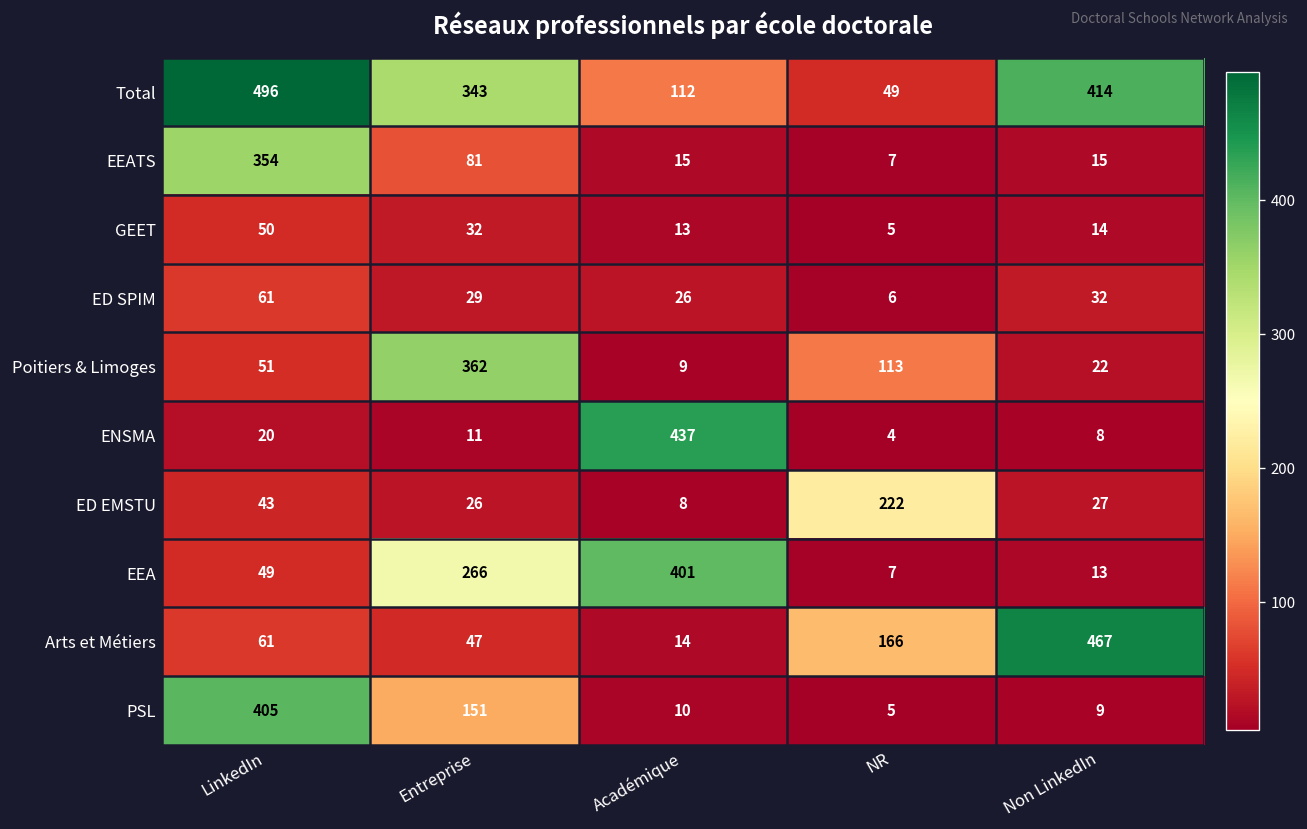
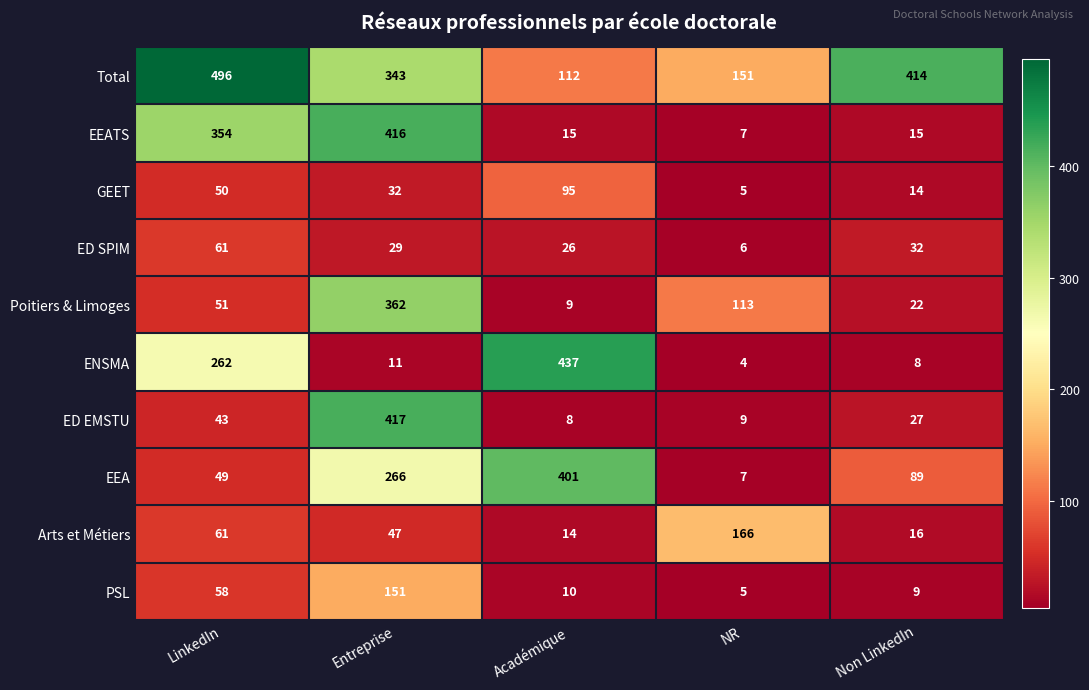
  {
    "Total": {
      "LinkedIn": 496,
      "Entreprise": 343,
      "Académique": 112,
-     "NR": 49,
+     "NR": 151,
      "Non LinkedIn": 414
    },
    "EEATS": {
      "LinkedIn": 354,
-     "Entreprise": 81,
+     "Entreprise": 416,
      "Académique": 15,
      "NR": 7,
      "Non LinkedIn": 15
    },
    "GEET": {
      "LinkedIn": 50,
      "Entreprise": 32,
-     "Académique": 13,
+     "Académique": 95,
      "NR": 5,
      "Non LinkedIn": 14
    },
    "ED SPIM": {
      "LinkedIn": 61,
      "Entreprise": 29,
      "Académique": 26,
      "NR": 6,
      "Non LinkedIn": 32
    },
    "Poitiers & Limoges": {
      "LinkedIn": 51,
      "Entreprise": 362,
      "Académique": 9,
      "NR": 113,
      "Non LinkedIn": 22
    },
    "ENSMA": {
-     "LinkedIn": 20,
+     "LinkedIn": 262,
      "Entreprise": 11,
      "Académique": 437,
      "NR": 4,
      "Non LinkedIn": 8
    },
    "ED EMSTU": {
      "LinkedIn": 43,
-     "Entreprise": 26,
+     "Entreprise": 417,
      "Académique": 8,
-     "NR": 222,
+     "NR": 9,
      "Non LinkedIn": 27
    },
    "EEA": {
      "LinkedIn": 49,
      "Entreprise": 266,
      "Académique": 401,
      "NR": 7,
-     "Non LinkedIn": 13
+     "Non LinkedIn": 89
    },
    "Arts et Métiers": {
      "LinkedIn": 61,
      "Entreprise": 47,
      "Académique": 14,
      "NR": 166,
-     "Non LinkedIn": 467
+     "Non LinkedIn": 16
    },
    "PSL": {
-     "LinkedIn": 405,
+     "LinkedIn": 58,
      "Entreprise": 151,
      "Académique": 10,
      "NR": 5,
      "Non LinkedIn": 9
    }
  }
